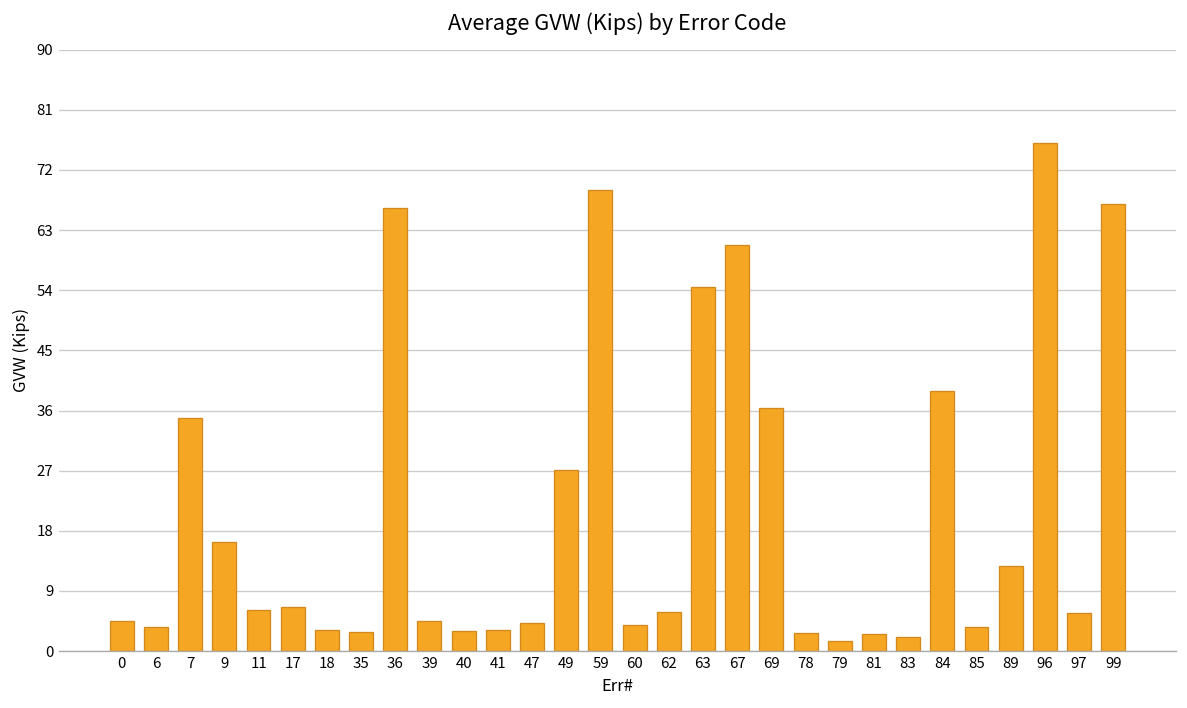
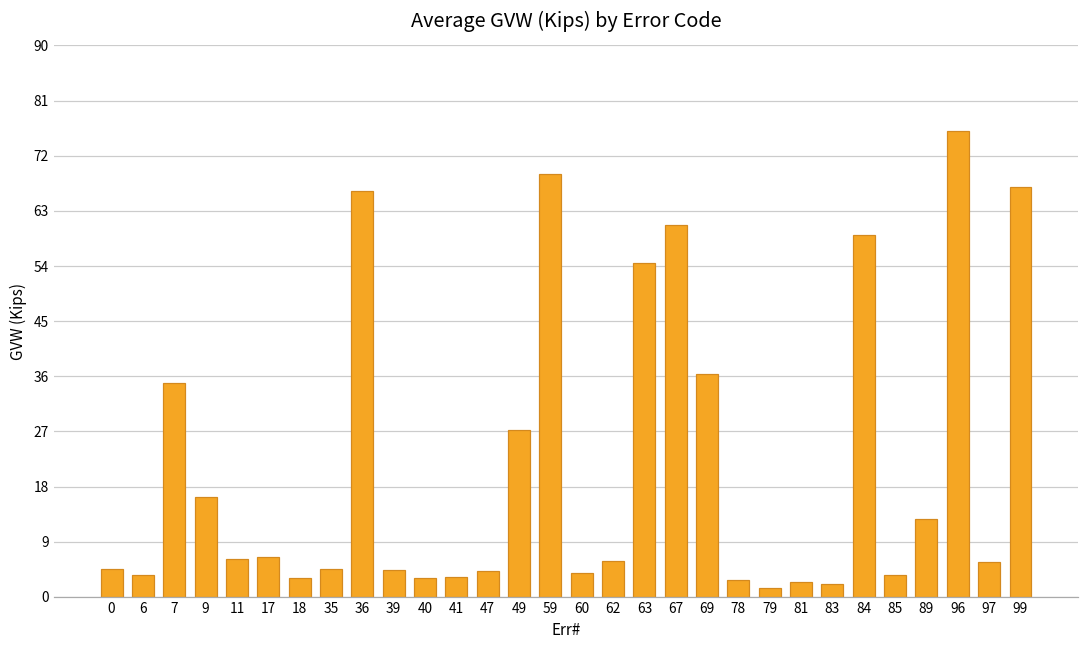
  {
    "0": 5,
    "6": 4,
    "7": 35,
    "9": 16,
    "11": 6,
    "17": 7,
    "18": 3,
-   "35": 3,
+   "35": 5,
    "36": 66,
    "39": 4,
    "40": 3,
    "41": 3,
    "47": 4,
    "49": 27,
    "59": 69,
    "60": 4,
    "62": 6,
    "63": 54,
    "67": 61,
    "69": 36,
    "78": 3,
    "79": 1,
    "81": 2,
    "83": 2,
-   "84": 39,
+   "84": 59,
    "85": 4,
    "89": 13,
    "96": 76,
    "97": 6,
    "99": 67
  }
